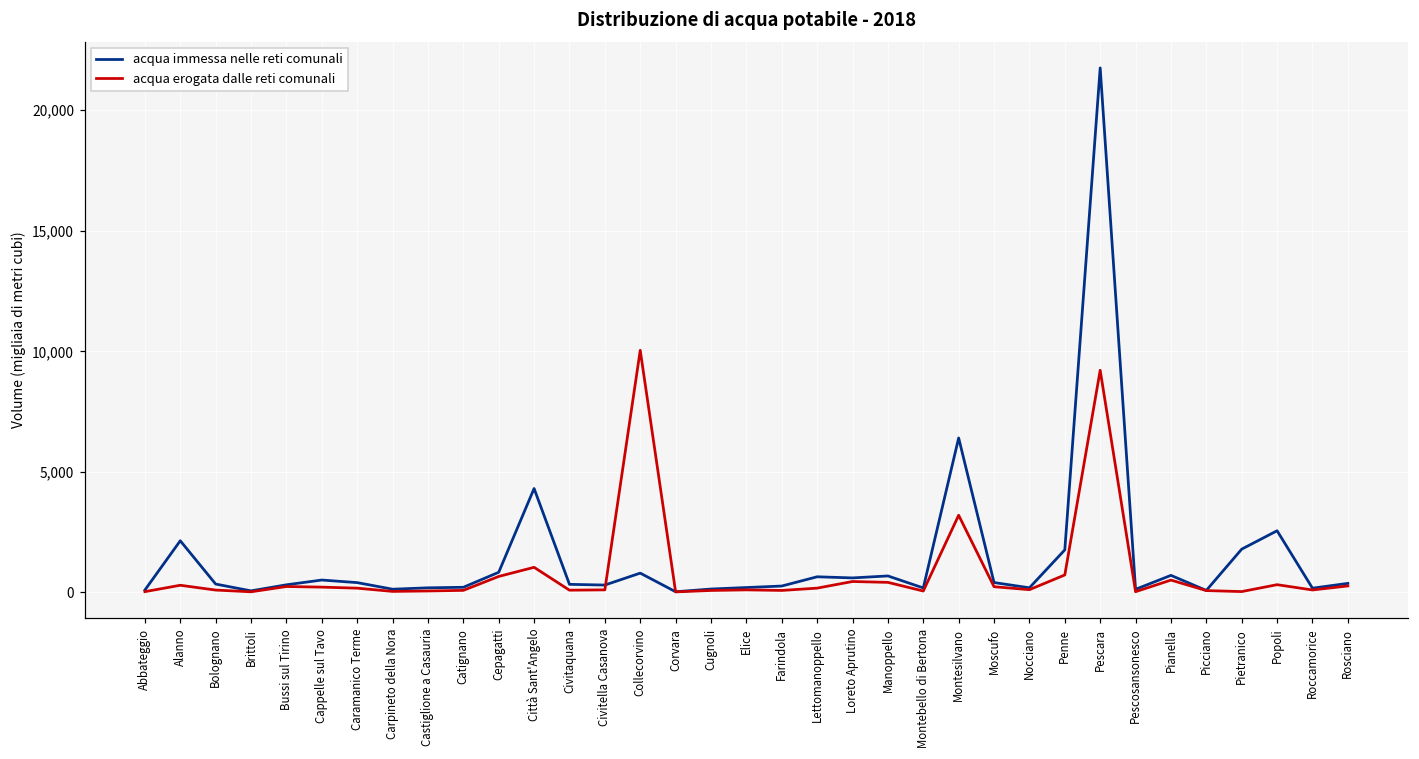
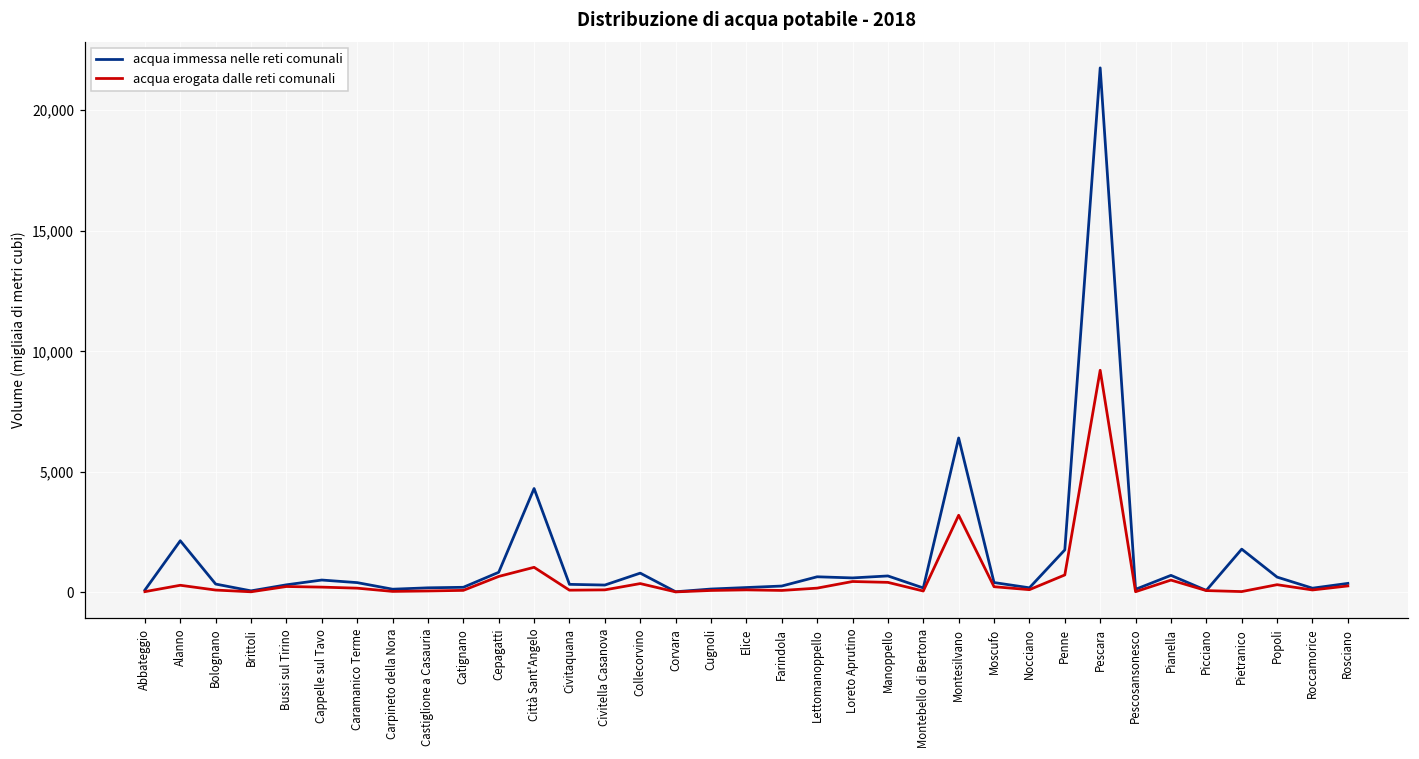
  {
    "acqua immessa nelle reti comunali": {
      "Alanno": "2,100",
      "Bolognano": "300",
      "Cappelle sul Tavo": "500",
      "Caramanico Terme": "400",
      "Castiglione a Casauria": "200",
      "Catignano": "200",
      "Cepagatti": "800",
      "Città Sant'Angelo": "4,300",
      "Civitaquana": "300",
      "Civitella Casanova": "300",
      "Collecorvino": "800",
      "Farindola": "300",
      "Lettomanoppello": "600",
      "Loreto Aprutino": "600",
      "Manoppello": "700",
      "Montebello di Bertona": "200",
      "Montesilvano": "6,400",
      "Moscufo": "400",
      "Penne": "1,800",
      "Pescara": "21,800",
      "Pianella": "700",
      "Pietranico": "1,800",
-     "Popoli": "2,600"
+     "Popoli": "600"
    },
    "acqua erogata dalle reti comunali": {
      "Alanno": "300",
      "Bolognano": "100",
      "Cappelle sul Tavo": "200",
      "Caramanico Terme": "200",
      "Castiglione a Casauria": "100",
      "Catignano": "100",
      "Cepagatti": "700",
      "Città Sant'Angelo": "1,000",
      "Civitaquana": "100",
      "Civitella Casanova": "100",
-     "Collecorvino": "10,000",
+     "Collecorvino": "400",
      "Farindola": "100",
      "Lettomanoppello": "200",
      "Loreto Aprutino": "400",
      "Manoppello": "400",
      "Montebello di Bertona": "100",
      "Montesilvano": "3,200",
      "Moscufo": "200",
      "Penne": "700",
      "Pescara": "9,200",
      "Pianella": "500",
      "Pietranico": "0",
      "Popoli": "300"
    }
  }
